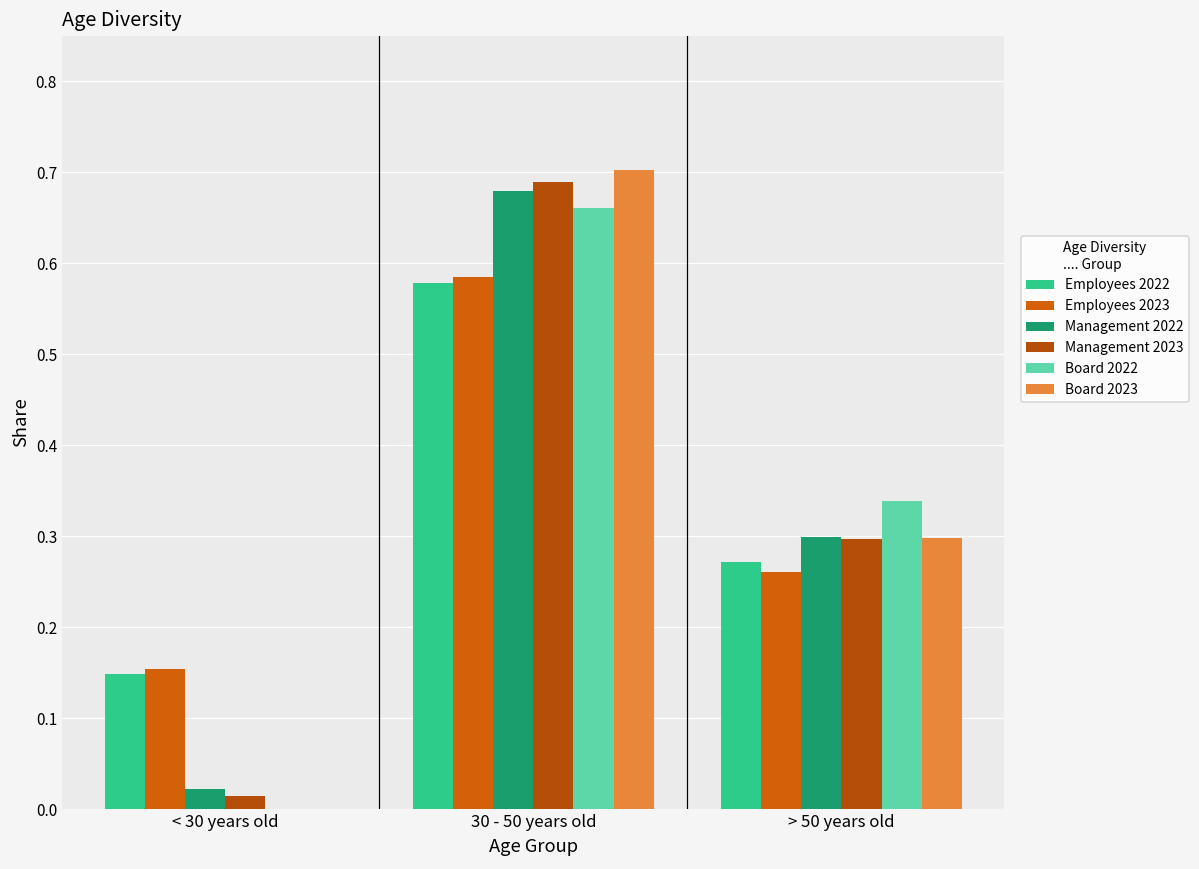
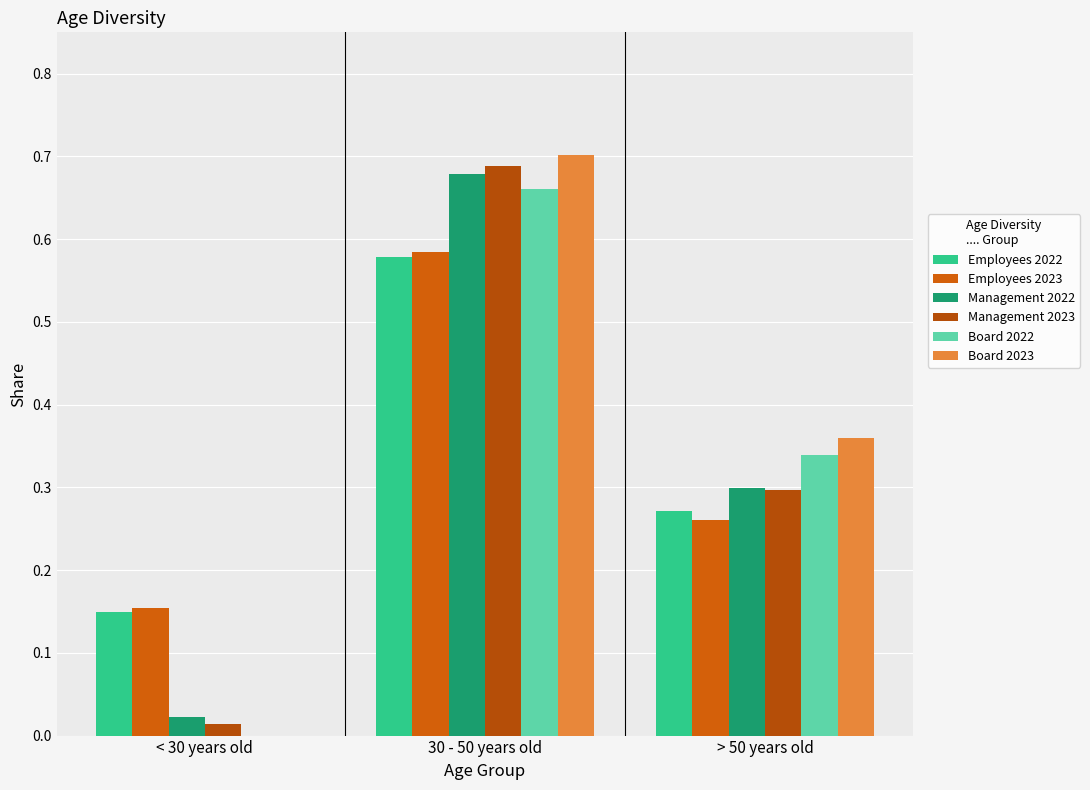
  {
    "Board 2023": {
      "< 30 years old": 0.00,
      "30 - 50 years old": 0.70,
-     "> 50 years old": 0.30
+     "> 50 years old": 0.36
    }
  }
